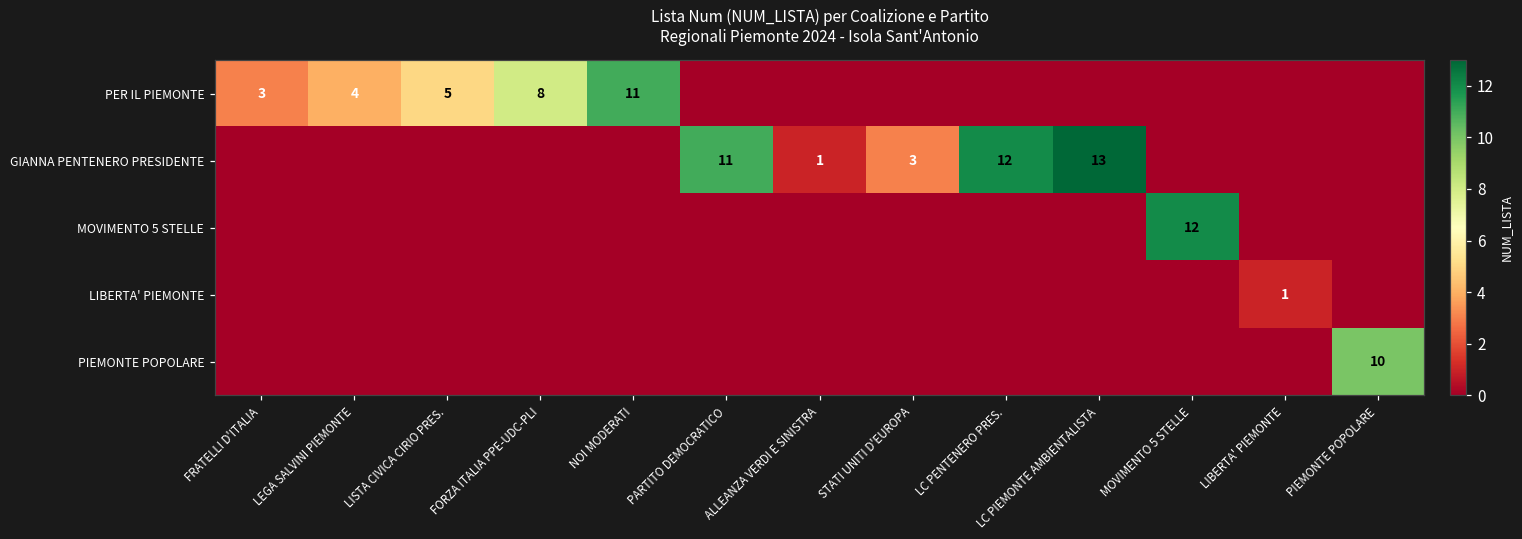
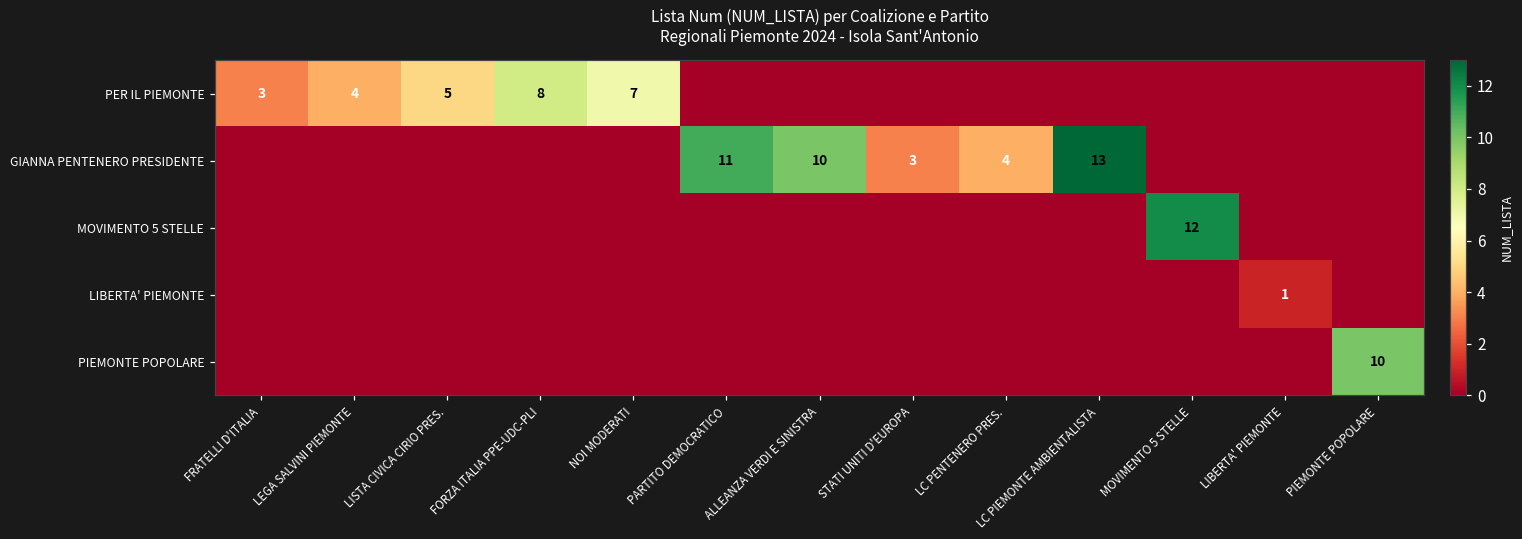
  {
    "PER IL PIEMONTE": {
      "FRATELLI D'ITALIA": 3,
      "LEGA SALVINI PIEMONTE": 4,
      "LISTA CIVICA CIRIO PRES.": 5,
      "FORZA ITALIA PPE-UDC-PLI": 8,
-     "NOI MODERATI": 11
+     "NOI MODERATI": 7
    },
    "GIANNA PENTENERO PRESIDENTE": {
      "PARTITO DEMOCRATICO": 11,
-     "ALLEANZA VERDI E SINISTRA": 1,
+     "ALLEANZA VERDI E SINISTRA": 10,
      "STATI UNITI D'EUROPA": 3,
-     "LC PENTENERO PRES.": 12,
+     "LC PENTENERO PRES.": 4,
      "LC PIEMONTE AMBIENTALISTA": 13
    },
    "MOVIMENTO 5 STELLE": {
      "MOVIMENTO 5 STELLE": 12
    },
    "LIBERTA' PIEMONTE": {
      "LIBERTA' PIEMONTE": 1
    },
    "PIEMONTE POPOLARE": {
      "PIEMONTE POPOLARE": 10
    }
  }
